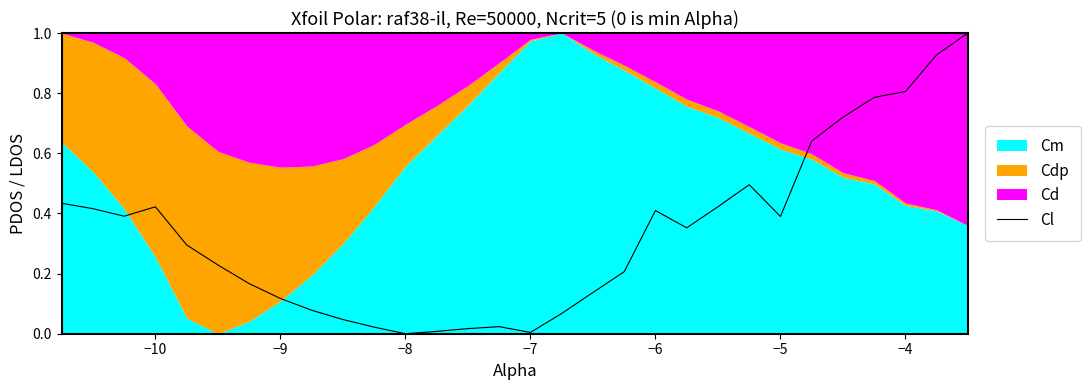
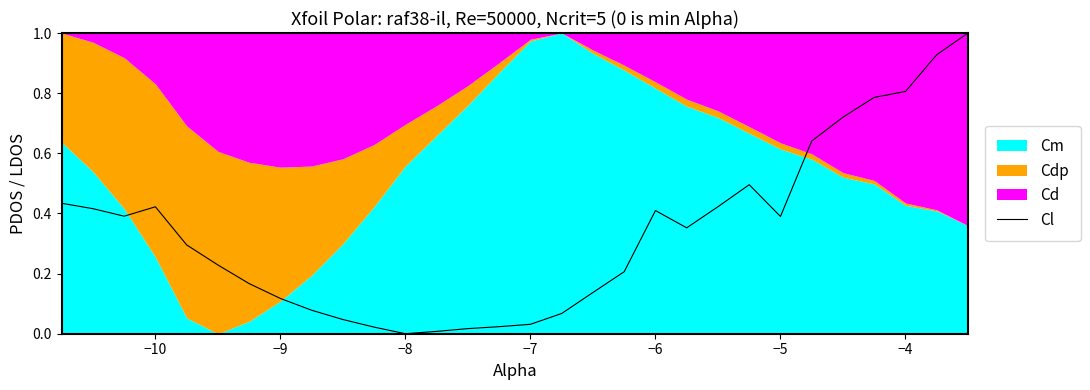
  {
    "Cl": {
      "−10": 0.42,
      "−9": 0.12,
      "−8": 0.00,
-     "−7": 0.00,
+     "−7": 0.03,
      "−6": 0.41,
      "−5": 0.39,
      "−4": 0.81
    },
    "Cd": {
      "−10": 0.17,
      "−9": 0.45,
      "−8": 0.30,
      "−7": 0.02,
      "−6": 0.16,
      "−5": 0.36,
      "−4": 0.57
    }
  }
